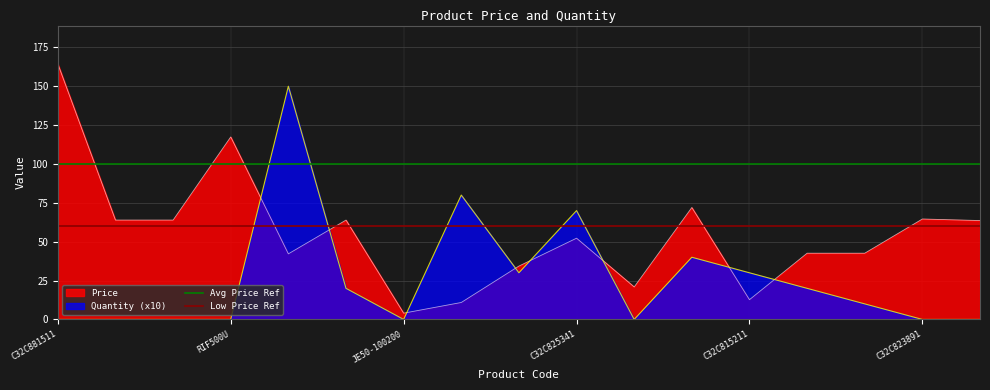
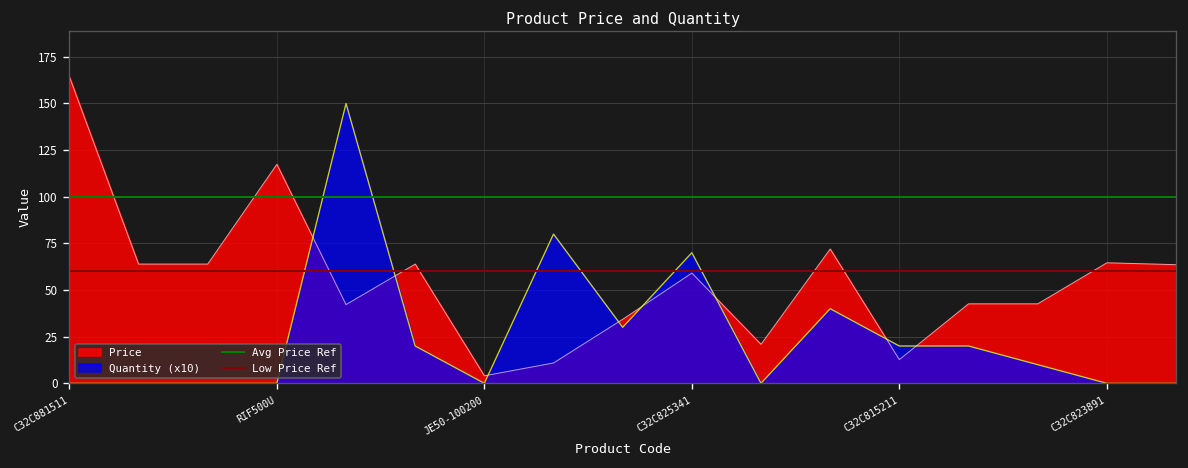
  {
    "Price": {
      "C32C881511": 164,
      "RIF500U": 117,
      "JE50-100200": 4,
-     "C32C825341": 52,
+     "C32C825341": 59,
      "C32C815211": 13,
      "C32C823891": 65
    },
    "Quantity (x10)": {
      "C32C881511": 0,
      "RIF500U": 0,
      "JE50-100200": 0,
      "C32C825341": 70,
-     "C32C815211": 30,
+     "C32C815211": 20,
      "C32C823891": 0
    }
  }
